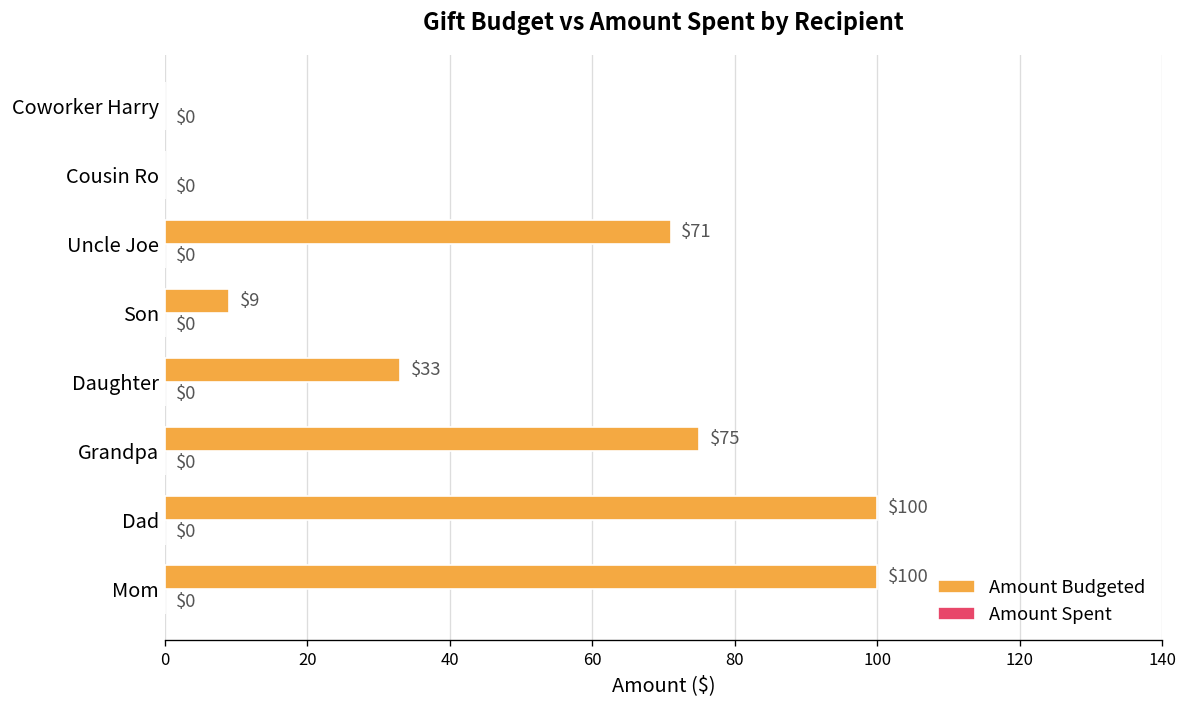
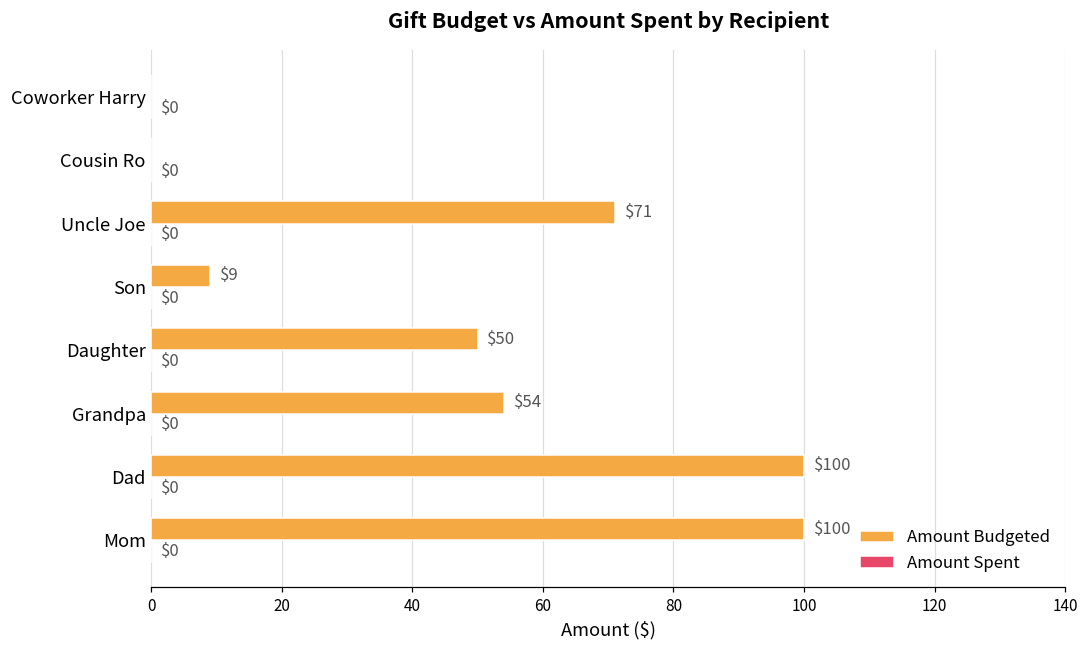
  {
    "Amount Budgeted": {
      "Uncle Joe": "$71",
      "Son": "$9",
-     "Daughter": "$33",
-     "Grandpa": "$75",
+     "Daughter": "$50",
+     "Grandpa": "$54",
      "Dad": "$100",
      "Mom": "$100"
    },
    "Amount Spent": {
      "Coworker Harry": "$0",
      "Cousin Ro": "$0",
      "Uncle Joe": "$0",
      "Son": "$0",
      "Daughter": "$0",
      "Grandpa": "$0",
      "Dad": "$0",
      "Mom": "$0"
    }
  }
